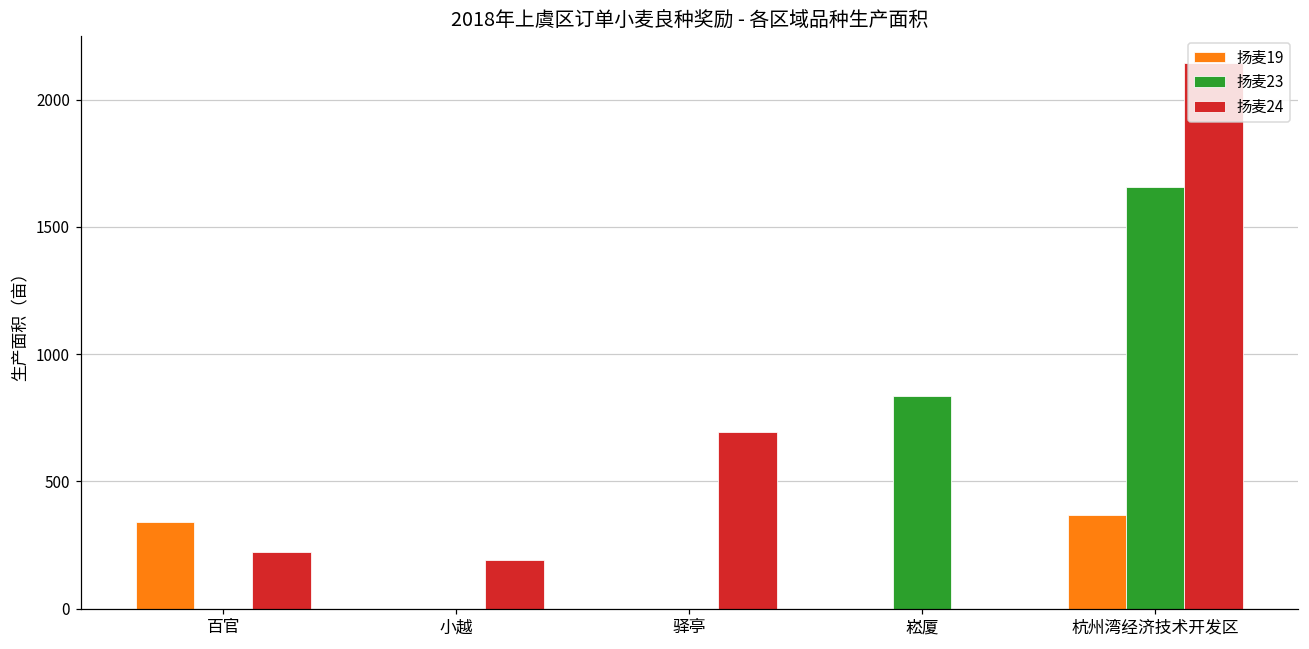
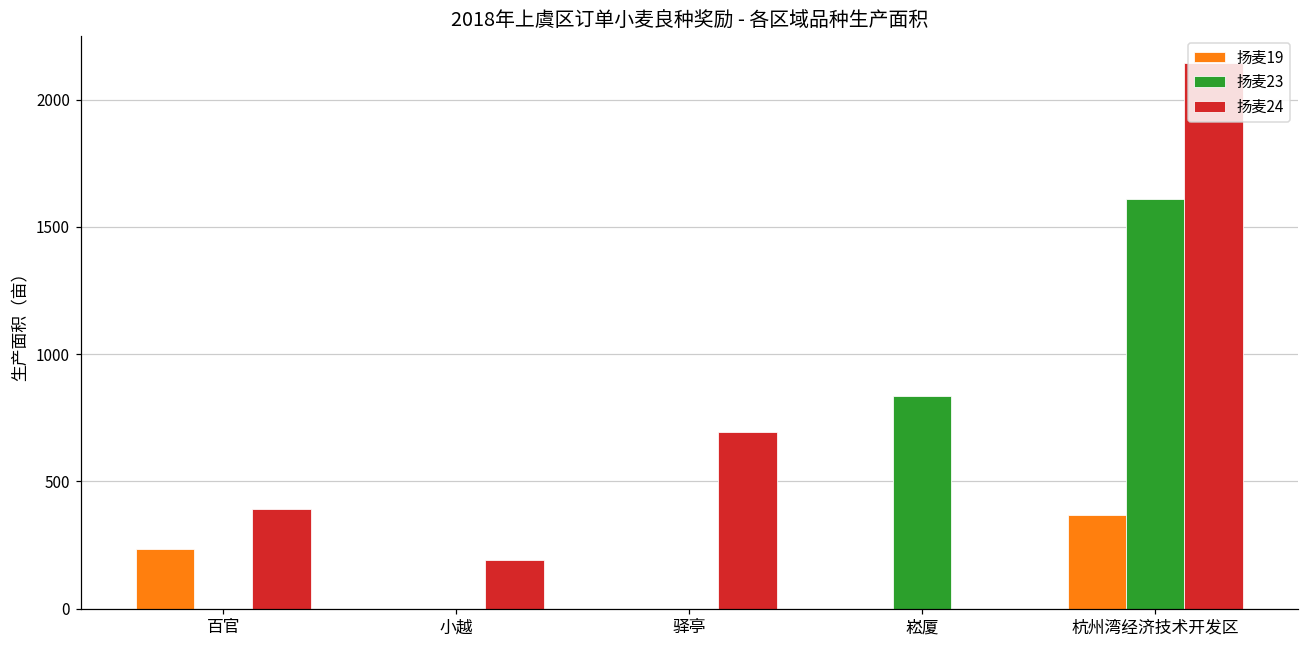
  {
    "扬麦19": {
-     "百官": 340,
+     "百官": 240,
      "小越": 0,
      "驿亭": 0,
      "崧厦": 0,
      "杭州湾经济技术开发区": 370
    },
    "扬麦23": {
      "百官": 0,
      "小越": 0,
      "驿亭": 0,
      "崧厦": 840,
-     "杭州湾经济技术开发区": 1660
+     "杭州湾经济技术开发区": 1610
    },
    "扬麦24": {
-     "百官": 220,
+     "百官": 390,
      "小越": 190,
      "驿亭": 690,
      "崧厦": 0
    }
  }
